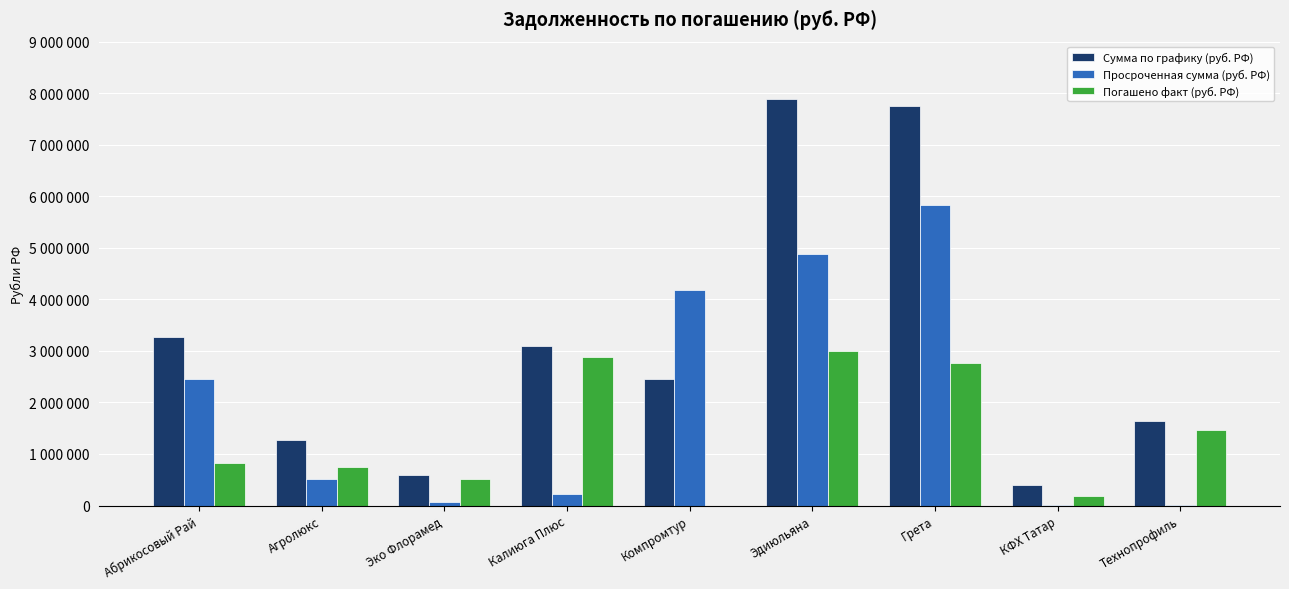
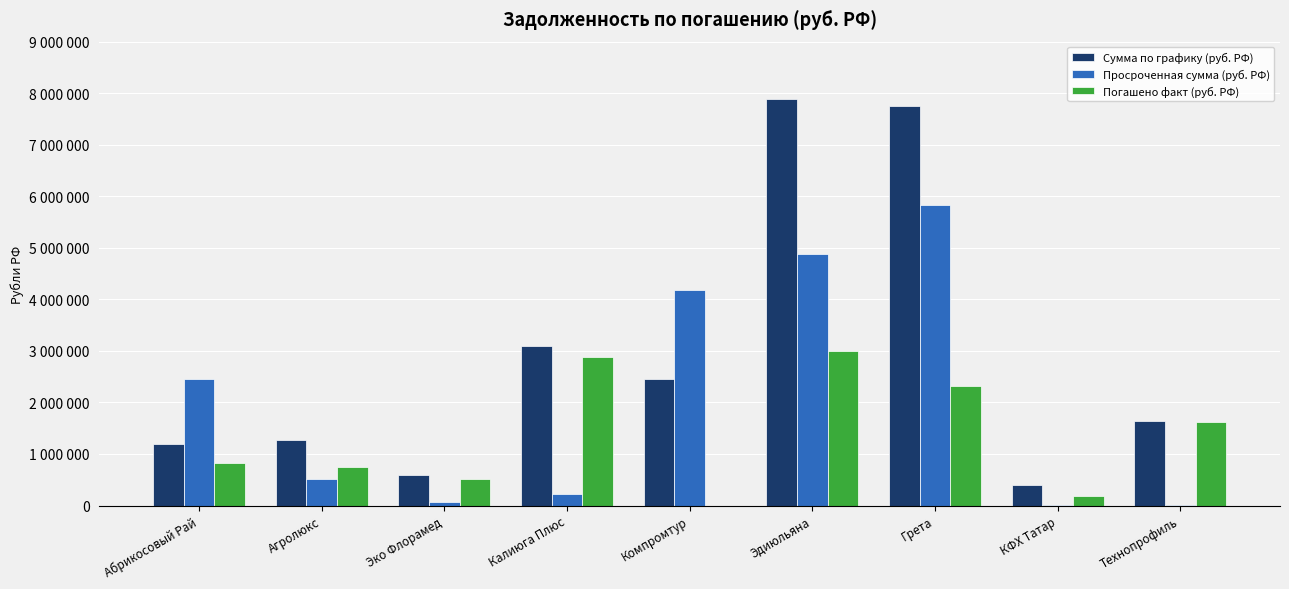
  {
    "Сумма по графику (руб. РФ)": {
-     "Абрикосовый Рай": 3300000,
+     "Абрикосовый Рай": 1200000,
      "Агролюкс": 1300000,
      "Эко Флорамед": 600000,
      "Калиюга Плюс": 3100000,
      "Компромтур": 2400000,
      "Эдиюльяна": 7900000,
      "Грета": 7800000,
      "КФХ Татар": 400000,
      "Технопрофиль": 1600000
    },
    "Просроченная сумма (руб. РФ)": {
      "Абрикосовый Рай": 2500000,
      "Агролюкс": 500000,
      "Эко Флорамед": 100000,
      "Калиюга Плюс": 200000,
      "Компромтур": 4200000,
      "Эдиюльяна": 4900000,
      "Грета": 5800000
    },
    "Погашено факт (руб. РФ)": {
      "Абрикосовый Рай": 800000,
      "Агролюкс": 800000,
      "Эко Флорамед": 500000,
      "Калиюга Плюс": 2900000,
      "Компромтур": 0,
      "Эдиюльяна": 3000000,
-     "Грета": 2800000,
+     "Грета": 2300000,
      "КФХ Татар": 200000,
-     "Технопрофиль": 1500000
+     "Технопрофиль": 1600000
    }
  }
